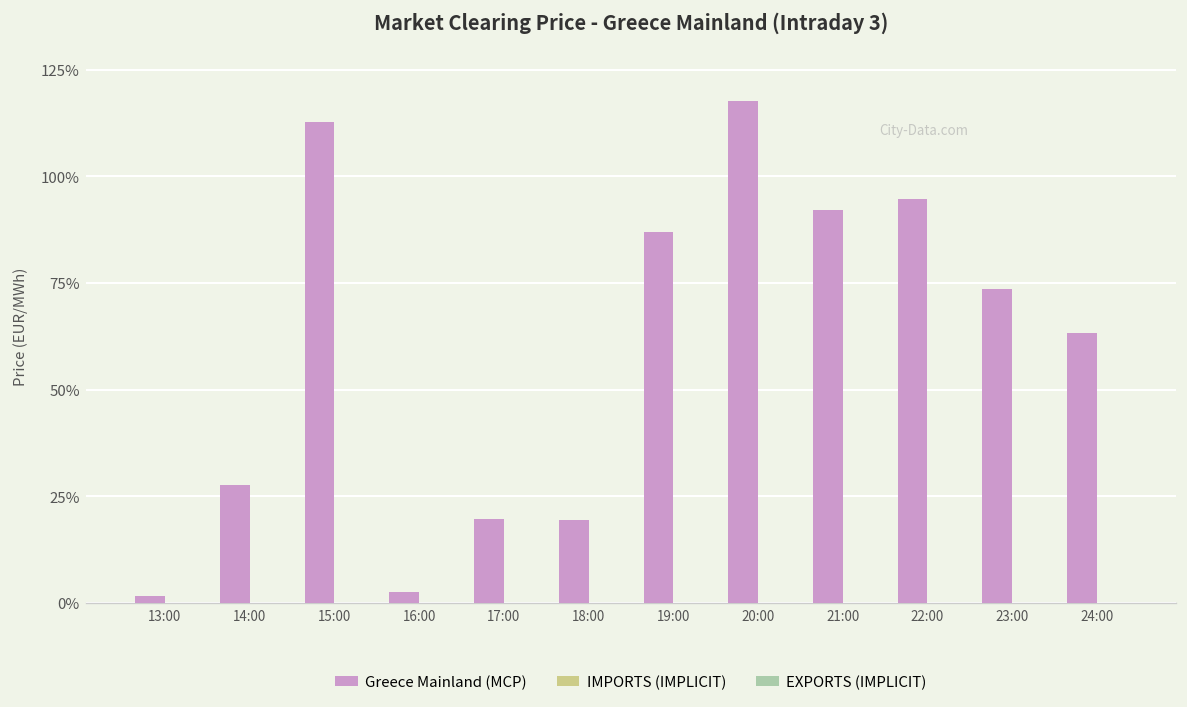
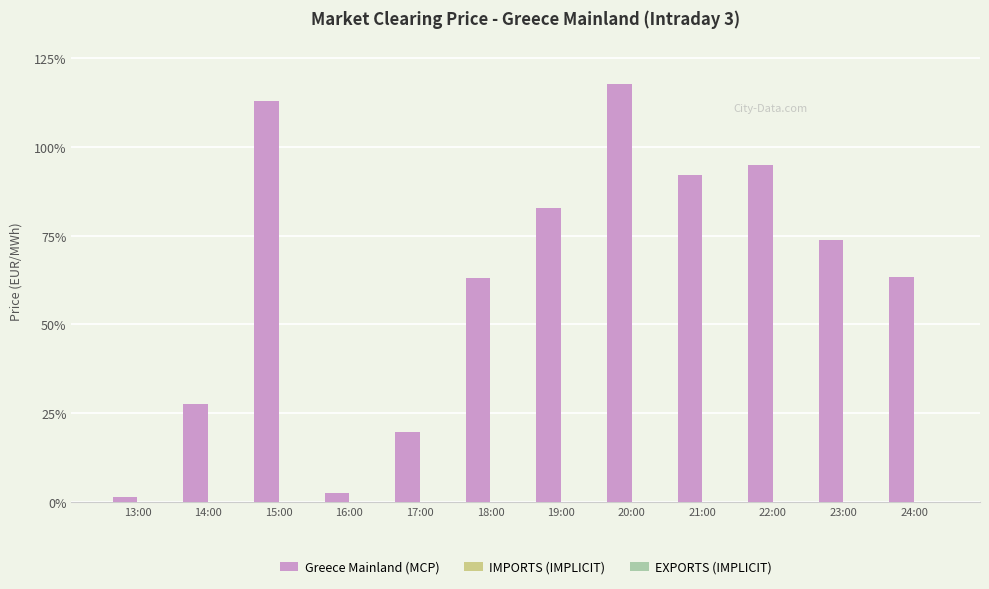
  {
    "Greece Mainland (MCP)": {
      "13:00": "2%",
      "14:00": "28%",
      "15:00": "113%",
      "16:00": "3%",
      "17:00": "20%",
-     "18:00": "19%",
-     "19:00": "87%",
+     "18:00": "63%",
+     "19:00": "83%",
      "20:00": "118%",
      "21:00": "92%",
      "22:00": "95%",
      "23:00": "74%",
      "24:00": "63%"
    },
    "EXPORTS (IMPLICIT)": {
      "13:00": "0%",
      "14:00": "0%",
      "15:00": "0%",
      "16:00": "0%",
      "17:00": "0%",
      "18:00": "0%",
      "19:00": "0%",
      "20:00": "0%",
      "21:00": "0%",
      "22:00": "0%",
      "23:00": "0%",
      "24:00": "0%"
    }
  }
